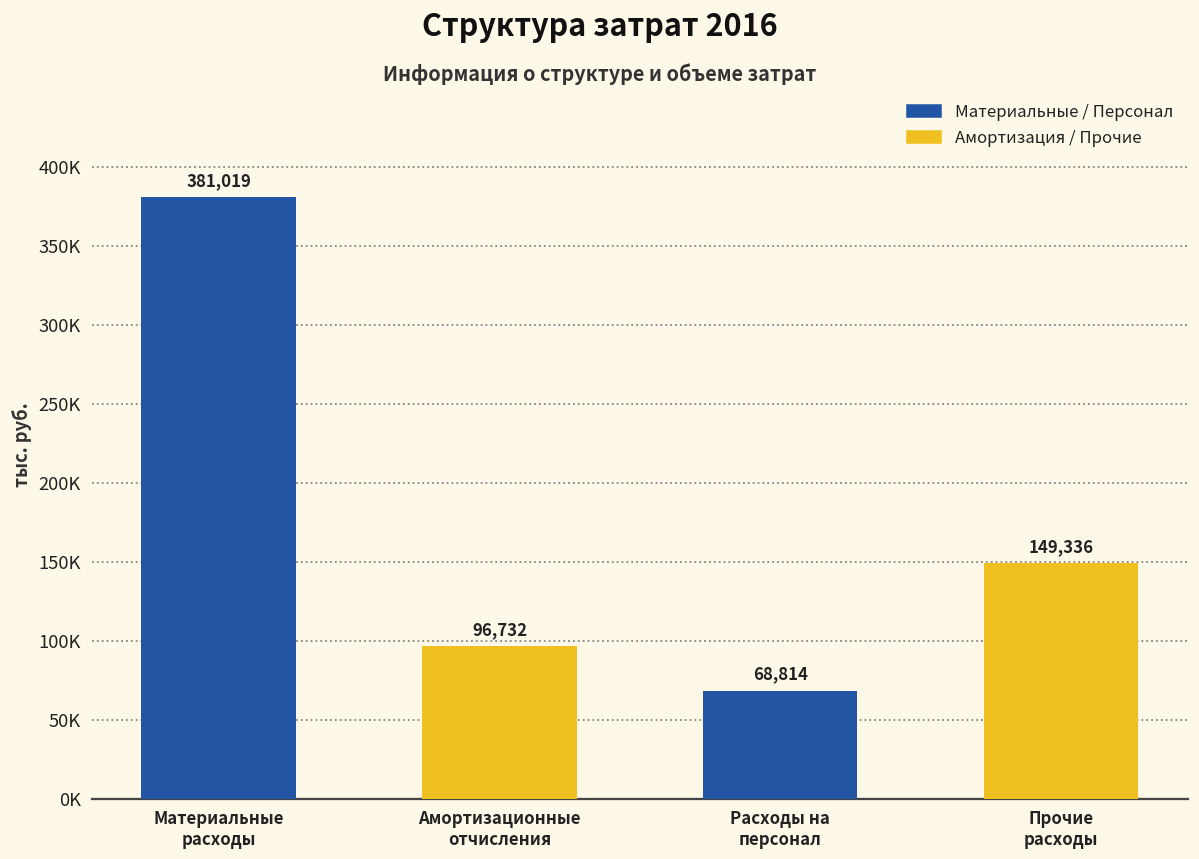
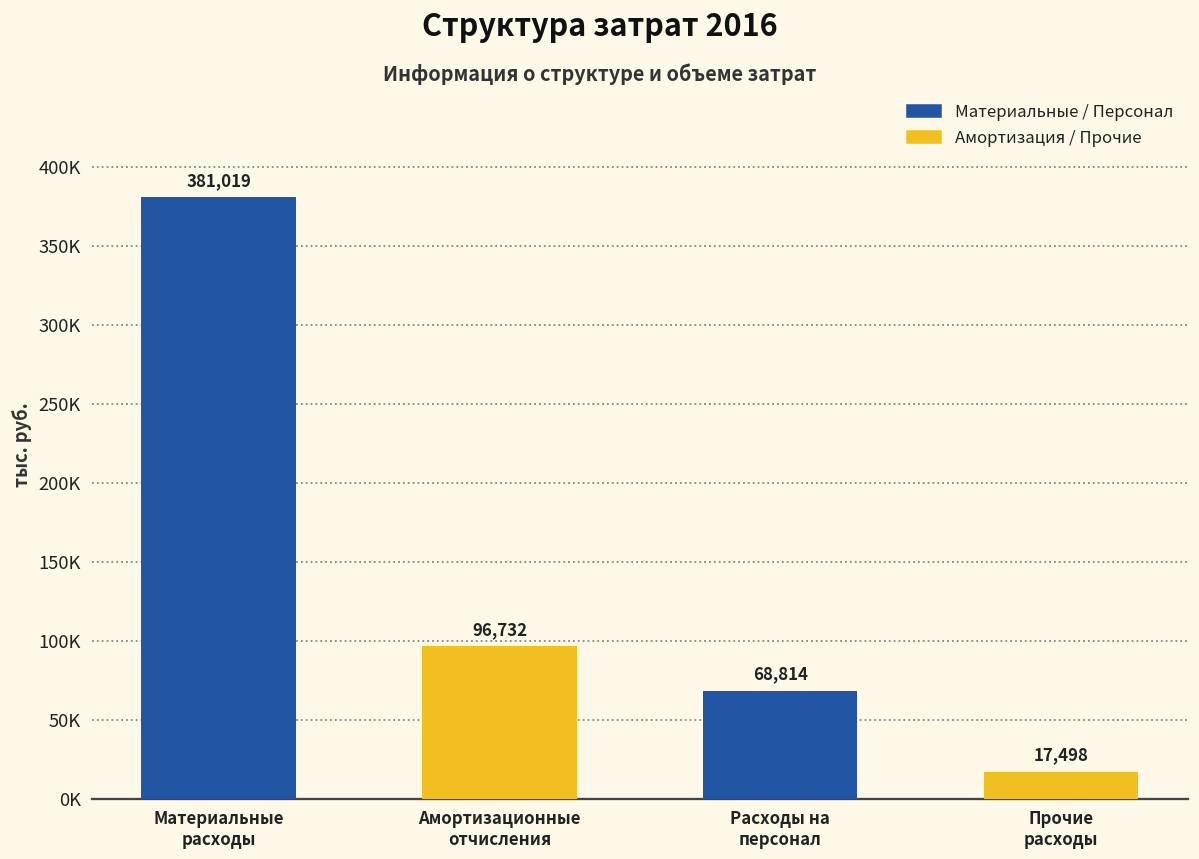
  {
    "Материальные расходы": "381,019",
    "Амортизационные отчисления": "96,732",
    "Расходы на персонал": "68,814",
-   "Прочие расходы": "149,336"
+   "Прочие расходы": "17,498"
  }
